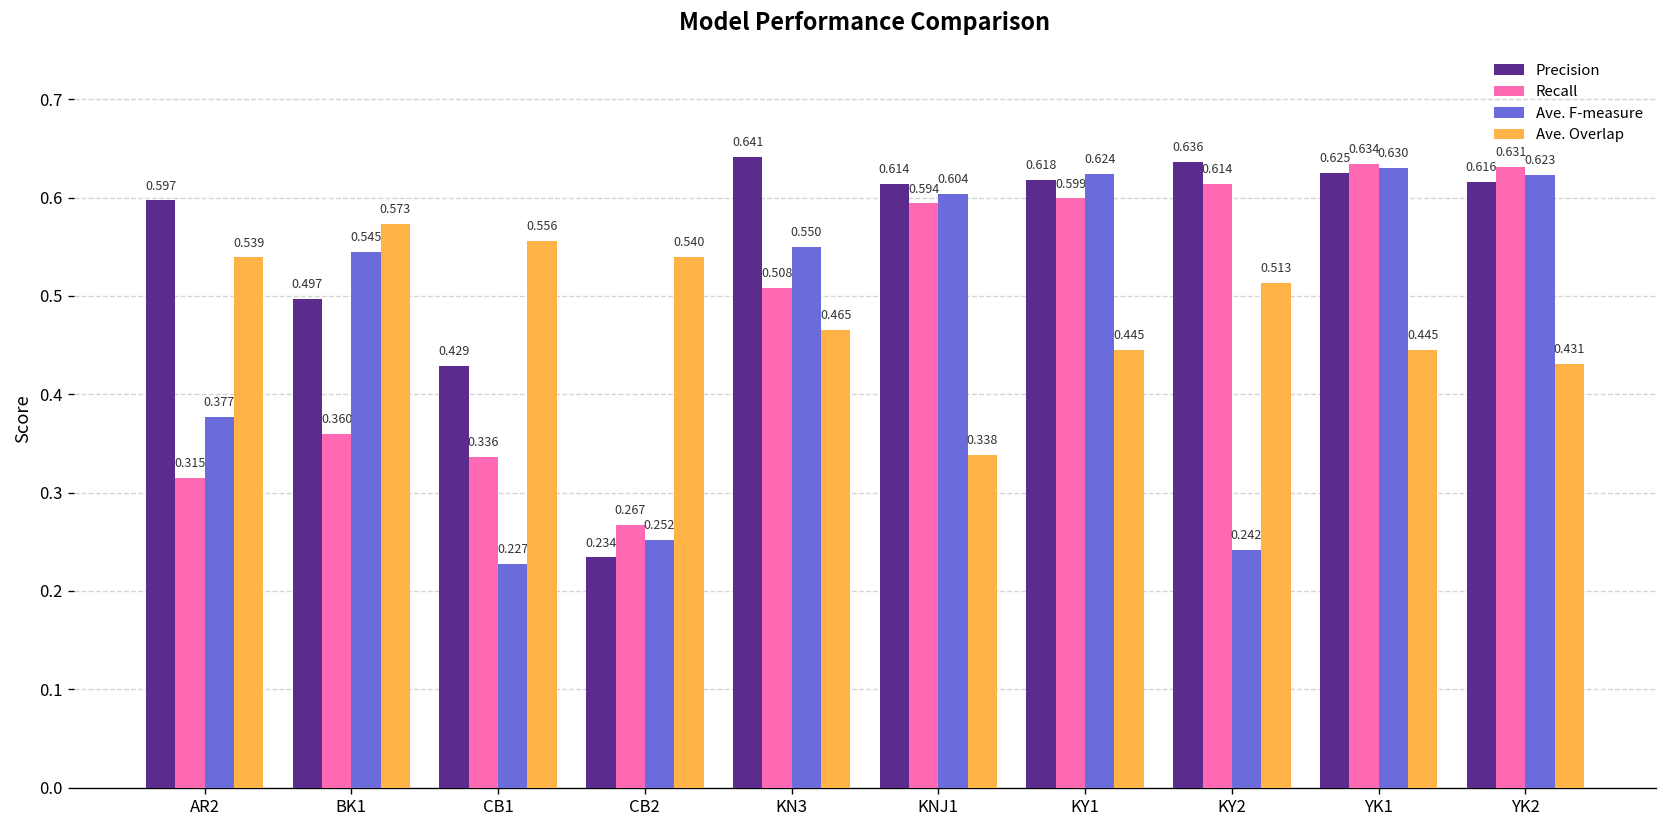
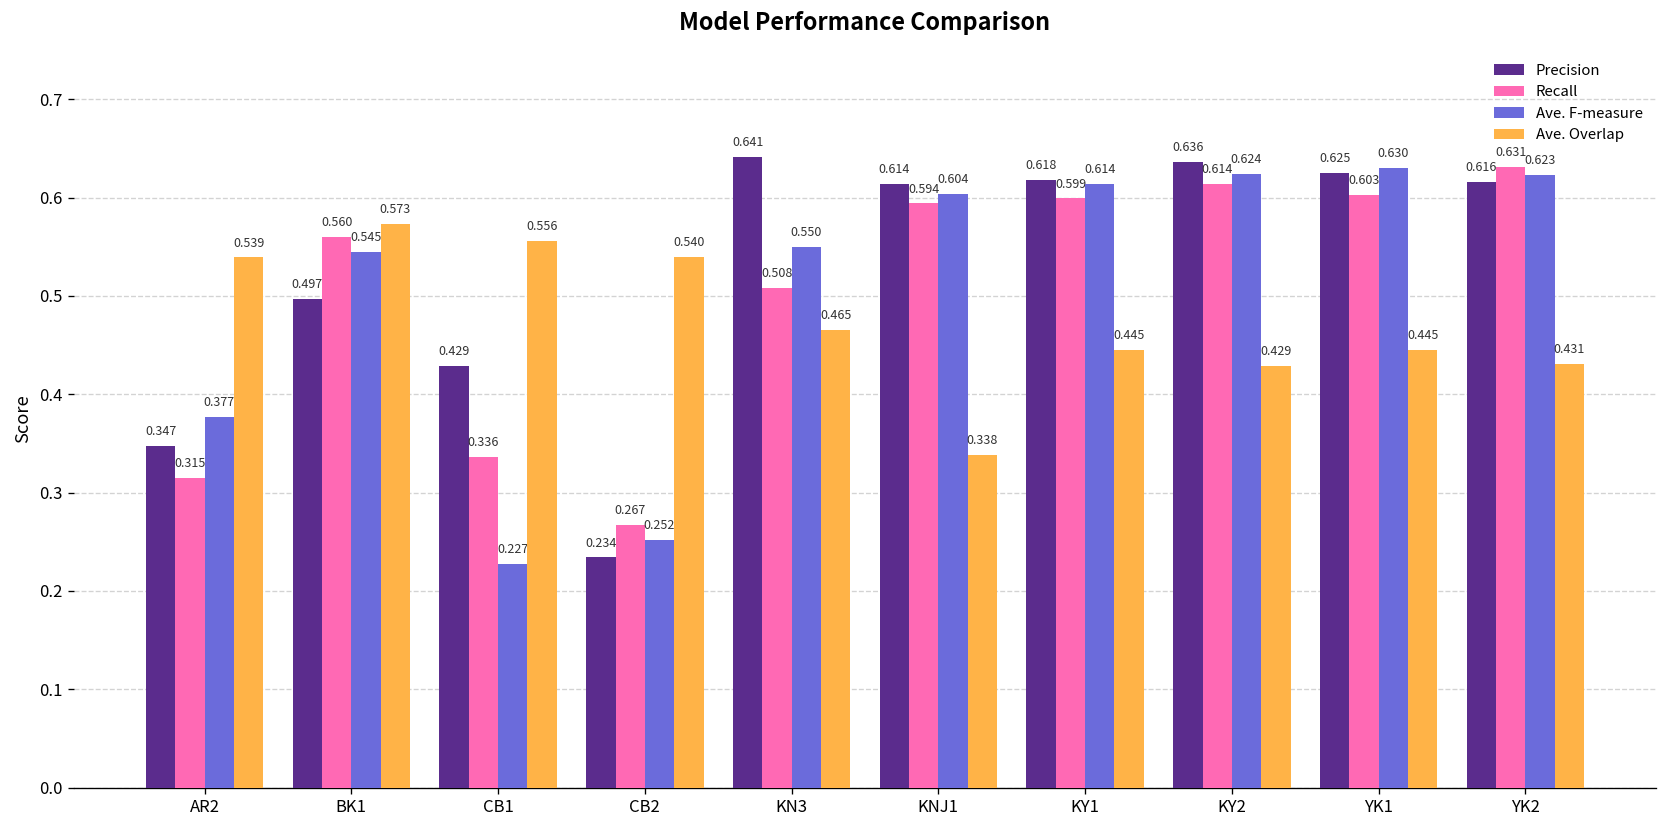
  {
    "Precision": {
-     "AR2": 0.597,
+     "AR2": 0.347,
      "BK1": 0.497,
      "CB1": 0.429,
      "CB2": 0.234,
      "KN3": 0.641,
      "KNJ1": 0.614,
      "KY1": 0.618,
      "KY2": 0.636,
      "YK1": 0.625,
      "YK2": 0.616
    },
    "Recall": {
      "AR2": 0.315,
-     "BK1": 0.360,
+     "BK1": 0.560,
      "CB1": 0.336,
      "CB2": 0.267,
      "KN3": 0.508,
      "KNJ1": 0.594,
      "KY1": 0.599,
      "KY2": 0.614,
-     "YK1": 0.634,
+     "YK1": 0.603,
      "YK2": 0.631
    },
    "Ave. F-measure": {
      "AR2": 0.377,
      "BK1": 0.545,
      "CB1": 0.227,
      "CB2": 0.252,
      "KN3": 0.550,
      "KNJ1": 0.604,
-     "KY1": 0.624,
-     "KY2": 0.242,
+     "KY1": 0.614,
+     "KY2": 0.624,
      "YK1": 0.630,
      "YK2": 0.623
    },
    "Ave. Overlap": {
      "AR2": 0.539,
      "BK1": 0.573,
      "CB1": 0.556,
      "CB2": 0.540,
      "KN3": 0.465,
      "KNJ1": 0.338,
      "KY1": 0.445,
-     "KY2": 0.513,
+     "KY2": 0.429,
      "YK1": 0.445,
      "YK2": 0.431
    }
  }
